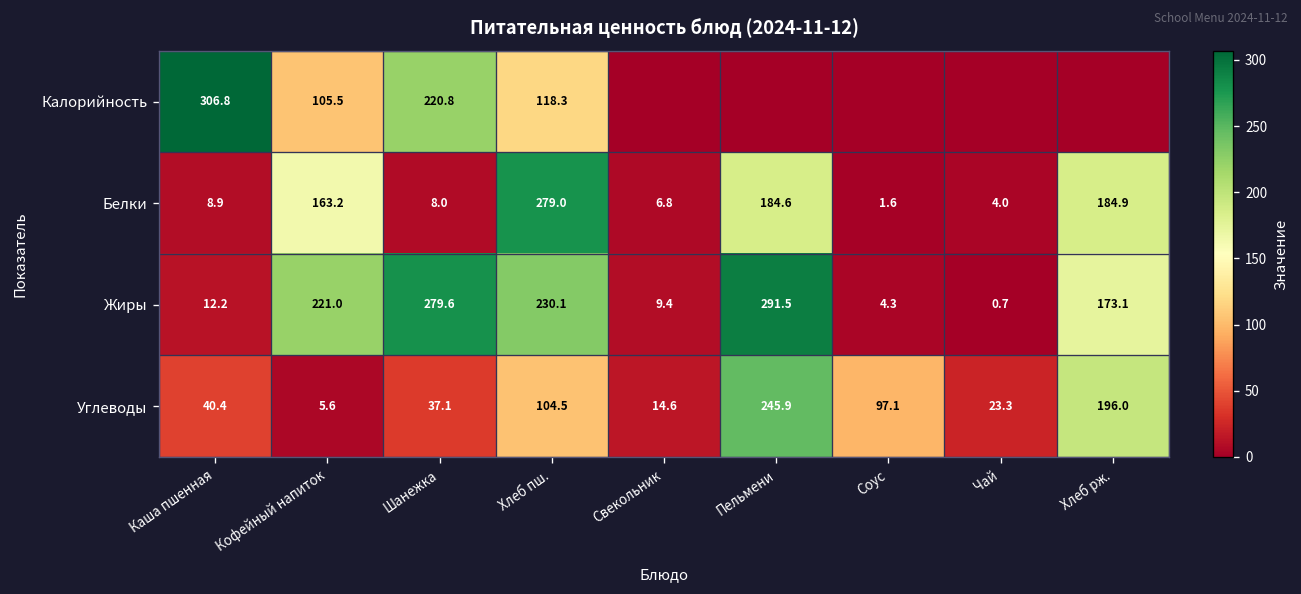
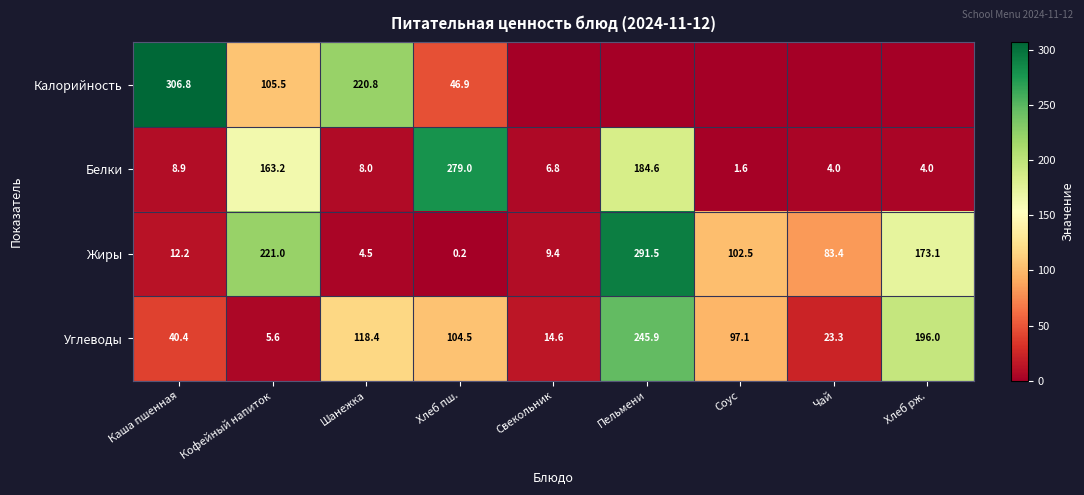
  {
    "Калорийность": {
      "Каша пшенная": 306.8,
      "Кофейный напиток": 105.5,
      "Шанежка": 220.8,
-     "Хлеб пш.": 118.3
+     "Хлеб пш.": 46.9
    },
    "Белки": {
      "Каша пшенная": 8.9,
      "Кофейный напиток": 163.2,
      "Шанежка": 8.0,
      "Хлеб пш.": 279.0,
      "Свекольник": 6.8,
      "Пельмени": 184.6,
      "Соус": 1.6,
      "Чай": 4.0,
-     "Хлеб рж.": 184.9
+     "Хлеб рж.": 4.0
    },
    "Жиры": {
      "Каша пшенная": 12.2,
      "Кофейный напиток": 221.0,
-     "Шанежка": 279.6,
-     "Хлеб пш.": 230.1,
+     "Шанежка": 4.5,
+     "Хлеб пш.": 0.2,
      "Свекольник": 9.4,
      "Пельмени": 291.5,
-     "Соус": 4.3,
-     "Чай": 0.7,
+     "Соус": 102.5,
+     "Чай": 83.4,
      "Хлеб рж.": 173.1
    },
    "Углеводы": {
      "Каша пшенная": 40.4,
      "Кофейный напиток": 5.6,
-     "Шанежка": 37.1,
+     "Шанежка": 118.4,
      "Хлеб пш.": 104.5,
      "Свекольник": 14.6,
      "Пельмени": 245.9,
      "Соус": 97.1,
      "Чай": 23.3,
      "Хлеб рж.": 196.0
    }
  }
